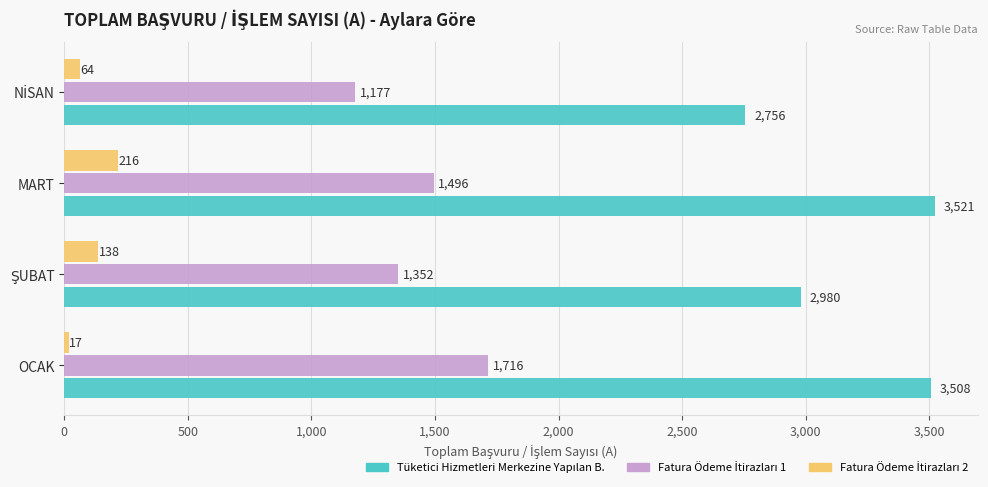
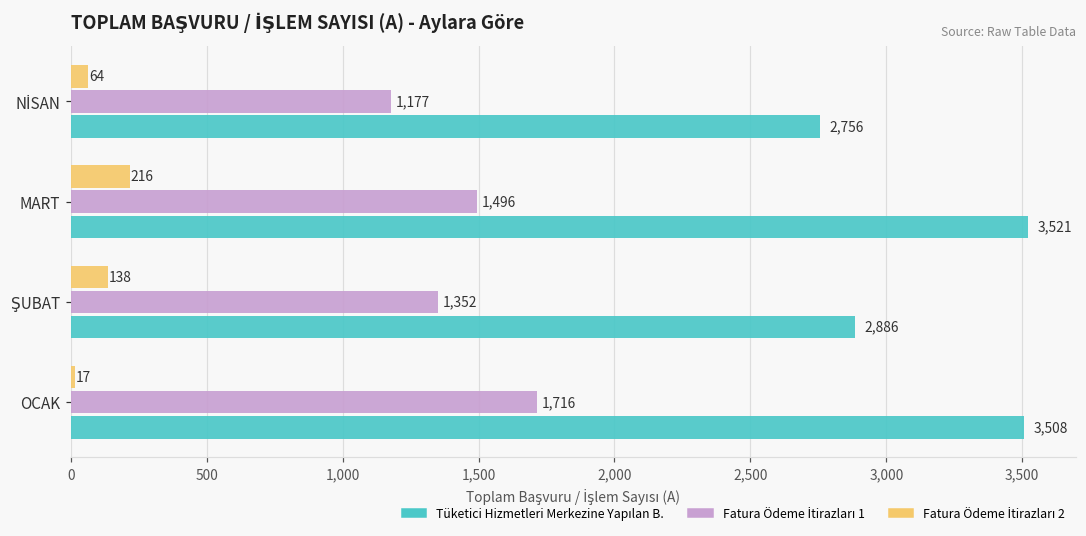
  {
    "Tüketici Hizmetleri Merkezine Yapılan B.": {
      "NİSAN": "2,756",
      "MART": "3,521",
-     "ŞUBAT": "2,980",
+     "ŞUBAT": "2,886",
      "OCAK": "3,508"
    },
    "Fatura Ödeme İtirazları 1": {
      "NİSAN": "1,177",
      "MART": "1,496",
      "ŞUBAT": "1,352",
      "OCAK": "1,716"
    },
    "Fatura Ödeme İtirazları 2": {
      "NİSAN": "64",
      "MART": "216",
      "ŞUBAT": "138",
      "OCAK": "17"
    }
  }
